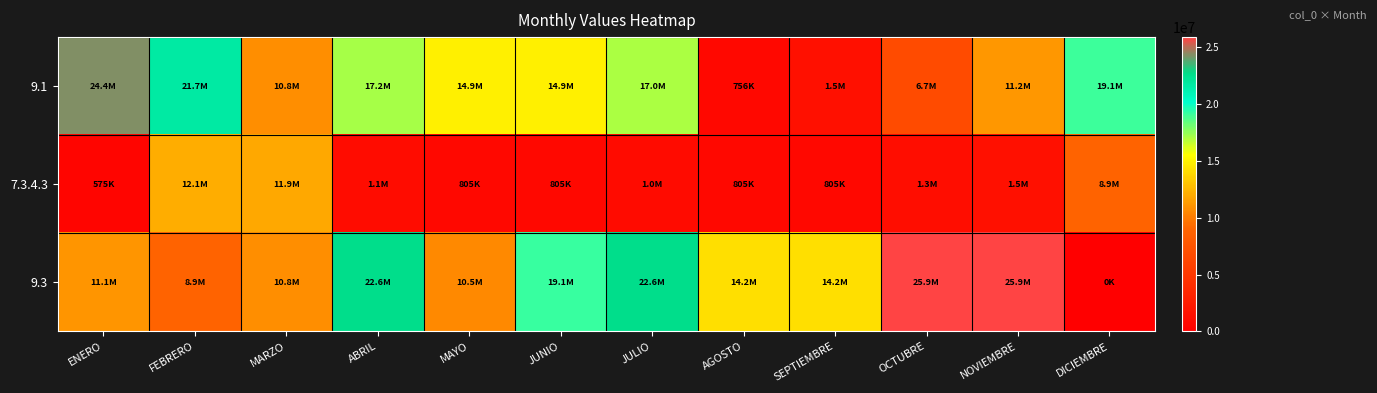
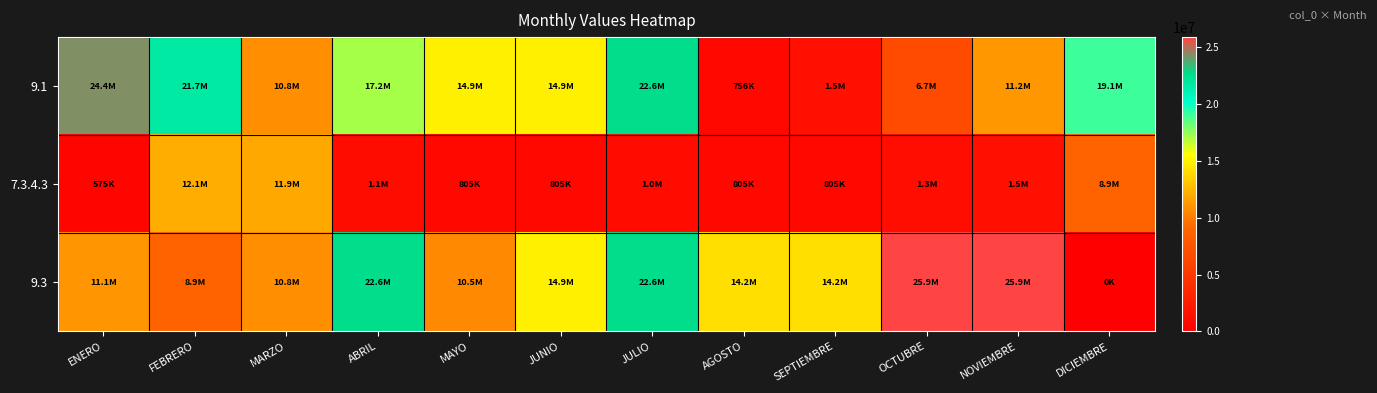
  {
    "9.1": {
      "ENERO": "24.4M",
      "FEBRERO": "21.7M",
      "MARZO": "10.8M",
      "ABRIL": "17.2M",
      "MAYO": "14.9M",
      "JUNIO": "14.9M",
-     "JULIO": "17.0M",
+     "JULIO": "22.6M",
      "AGOSTO": "756K",
      "SEPTIEMBRE": "1.5M",
      "OCTUBRE": "6.7M",
      "NOVIEMBRE": "11.2M",
      "DICIEMBRE": "19.1M"
    },
    "7.3.4.3": {
      "ENERO": "575K",
      "FEBRERO": "12.1M",
      "MARZO": "11.9M",
      "ABRIL": "1.1M",
      "MAYO": "805K",
      "JUNIO": "805K",
      "JULIO": "1.0M",
      "AGOSTO": "805K",
      "SEPTIEMBRE": "805K",
      "OCTUBRE": "1.3M",
      "NOVIEMBRE": "1.5M",
      "DICIEMBRE": "8.9M"
    },
    "9.3": {
      "ENERO": "11.1M",
      "FEBRERO": "8.9M",
      "MARZO": "10.8M",
      "ABRIL": "22.6M",
      "MAYO": "10.5M",
-     "JUNIO": "19.1M",
+     "JUNIO": "14.9M",
      "JULIO": "22.6M",
      "AGOSTO": "14.2M",
      "SEPTIEMBRE": "14.2M",
      "OCTUBRE": "25.9M",
      "NOVIEMBRE": "25.9M",
      "DICIEMBRE": "0K"
    }
  }
